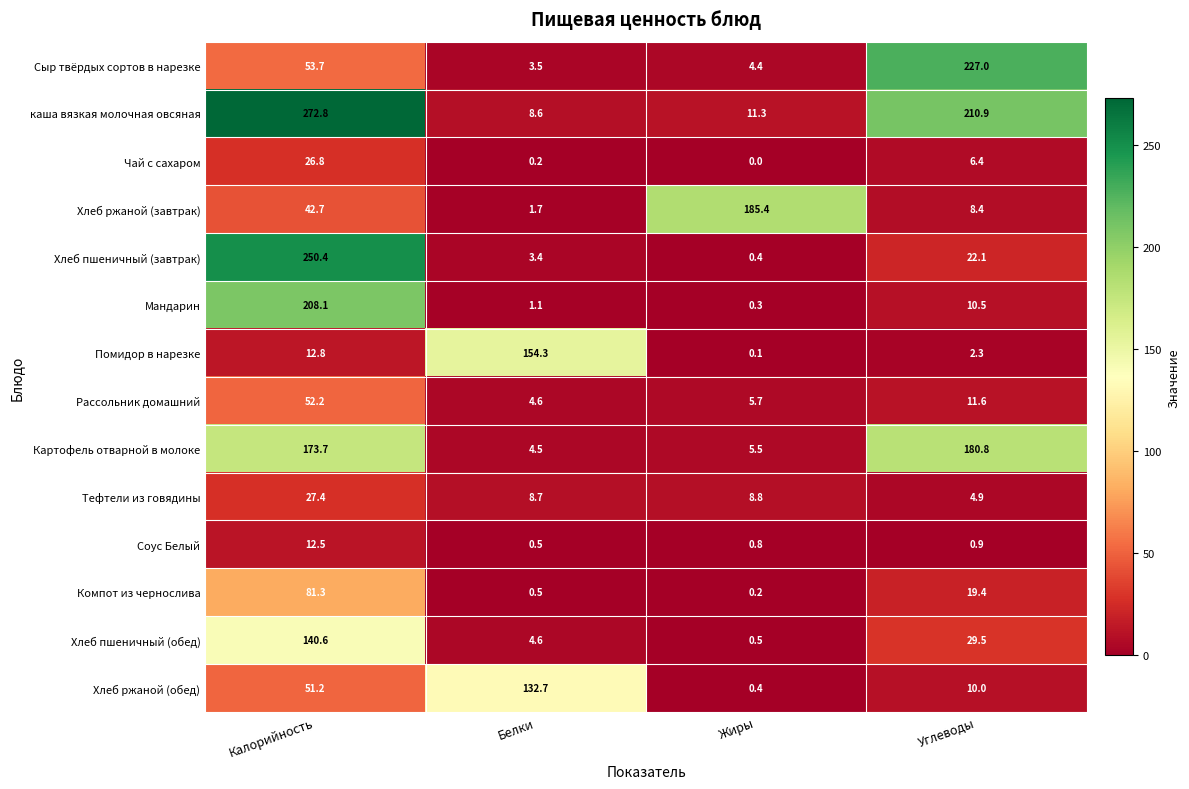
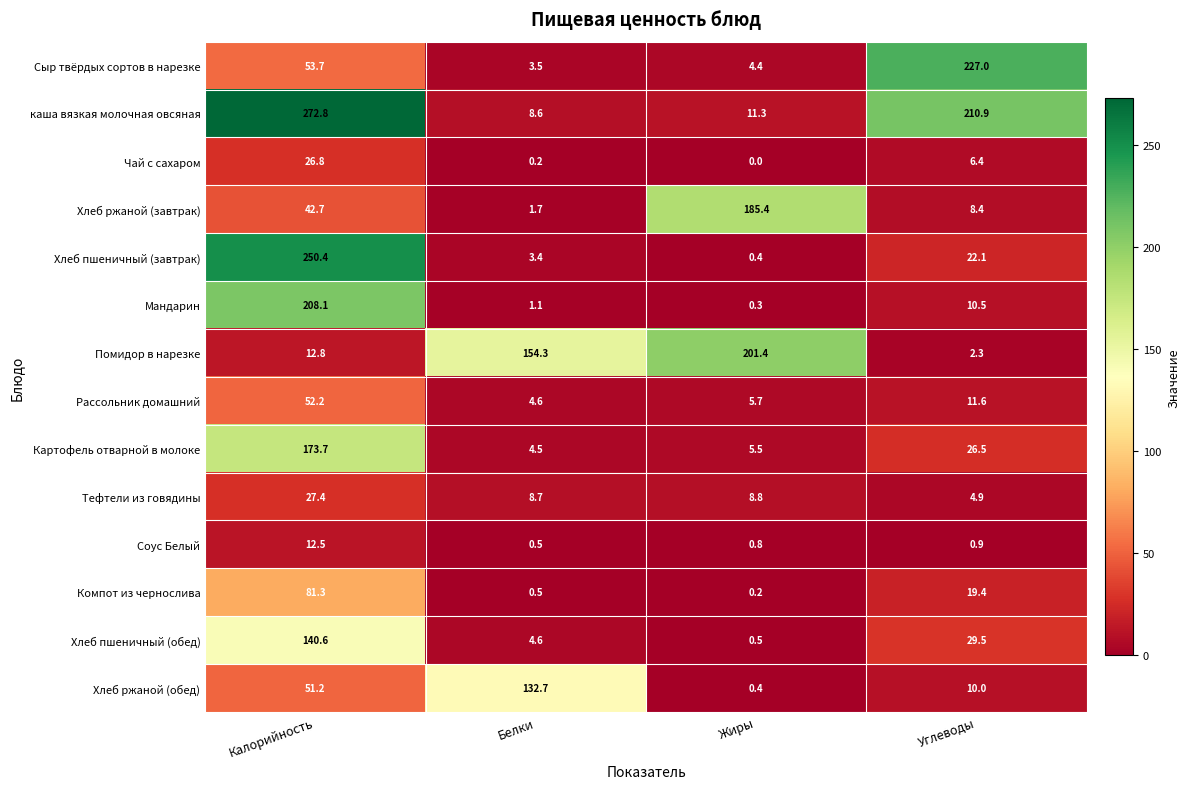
  {
    "Сыр твёрдых сортов в нарезке": {
      "Калорийность": 53.7,
      "Белки": 3.5,
      "Жиры": 4.4,
      "Углеводы": 227.0
    },
    "каша вязкая молочная овсяная": {
      "Калорийность": 272.8,
      "Белки": 8.6,
      "Жиры": 11.3,
      "Углеводы": 210.9
    },
    "Чай с сахаром": {
      "Калорийность": 26.8,
      "Белки": 0.2,
      "Жиры": 0.0,
      "Углеводы": 6.4
    },
    "Хлеб ржаной (завтрак)": {
      "Калорийность": 42.7,
      "Белки": 1.7,
      "Жиры": 185.4,
      "Углеводы": 8.4
    },
    "Хлеб пшеничный (завтрак)": {
      "Калорийность": 250.4,
      "Белки": 3.4,
      "Жиры": 0.4,
      "Углеводы": 22.1
    },
    "Мандарин": {
      "Калорийность": 208.1,
      "Белки": 1.1,
      "Жиры": 0.3,
      "Углеводы": 10.5
    },
    "Помидор в нарезке": {
      "Калорийность": 12.8,
      "Белки": 154.3,
-     "Жиры": 0.1,
+     "Жиры": 201.4,
      "Углеводы": 2.3
    },
    "Рассольник домашний": {
      "Калорийность": 52.2,
      "Белки": 4.6,
      "Жиры": 5.7,
      "Углеводы": 11.6
    },
    "Картофель отварной в молоке": {
      "Калорийность": 173.7,
      "Белки": 4.5,
      "Жиры": 5.5,
-     "Углеводы": 180.8
+     "Углеводы": 26.5
    },
    "Тефтели из говядины": {
      "Калорийность": 27.4,
      "Белки": 8.7,
      "Жиры": 8.8,
      "Углеводы": 4.9
    },
    "Соус Белый": {
      "Калорийность": 12.5,
      "Белки": 0.5,
      "Жиры": 0.8,
      "Углеводы": 0.9
    },
    "Компот из чернослива": {
      "Калорийность": 81.3,
      "Белки": 0.5,
      "Жиры": 0.2,
      "Углеводы": 19.4
    },
    "Хлеб пшеничный (обед)": {
      "Калорийность": 140.6,
      "Белки": 4.6,
      "Жиры": 0.5,
      "Углеводы": 29.5
    },
    "Хлеб ржаной (обед)": {
      "Калорийность": 51.2,
      "Белки": 132.7,
      "Жиры": 0.4,
      "Углеводы": 10.0
    }
  }
